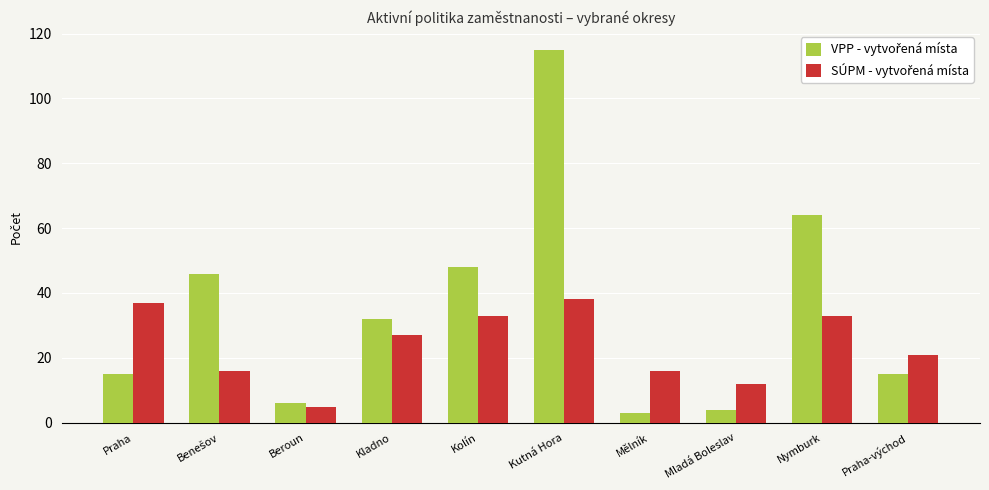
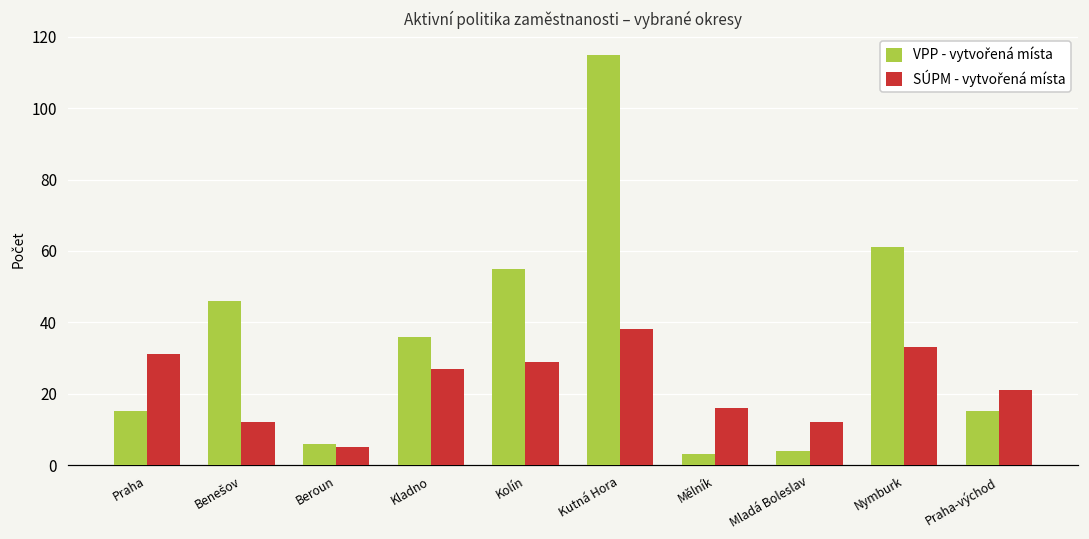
  {
    "VPP - vytvořená místa": {
      "Praha": 15,
      "Benešov": 46,
      "Beroun": 6,
-     "Kladno": 32,
-     "Kolín": 48,
+     "Kladno": 36,
+     "Kolín": 55,
      "Kutná Hora": 115,
      "Mělník": 3,
      "Mladá Boleslav": 4,
-     "Nymburk": 64,
+     "Nymburk": 61,
      "Praha-východ": 15
    },
    "SÚPM - vytvořená místa": {
-     "Praha": 37,
-     "Benešov": 16,
+     "Praha": 31,
+     "Benešov": 12,
      "Beroun": 5,
      "Kladno": 27,
-     "Kolín": 33,
+     "Kolín": 29,
      "Kutná Hora": 38,
      "Mělník": 16,
      "Mladá Boleslav": 12,
      "Nymburk": 33,
      "Praha-východ": 21
    }
  }
